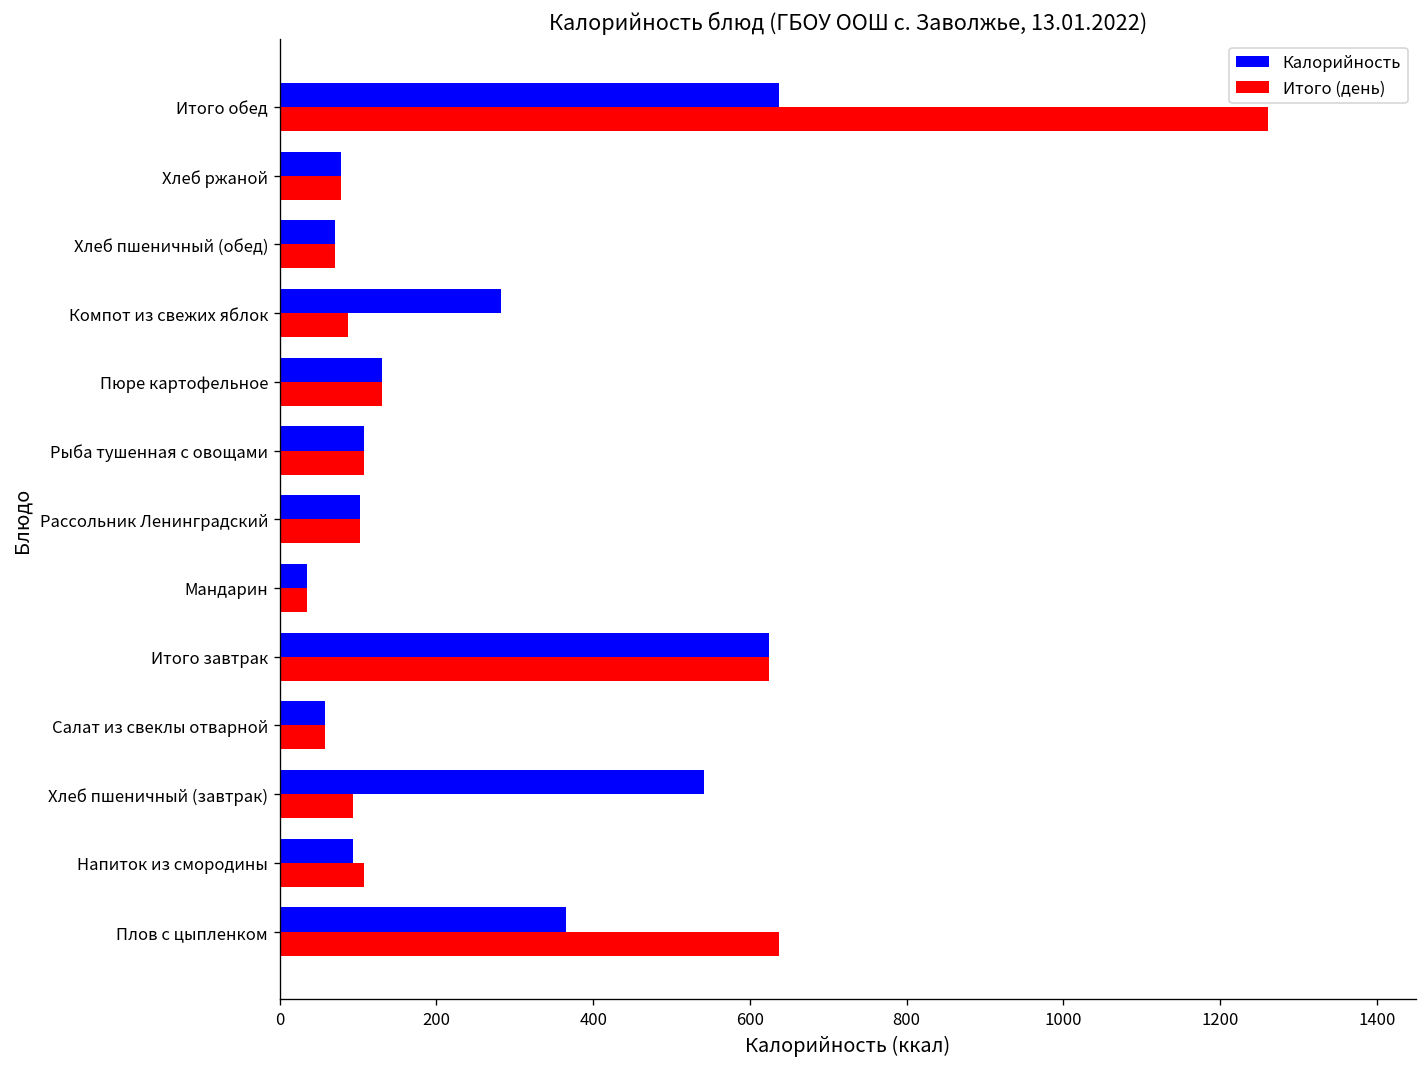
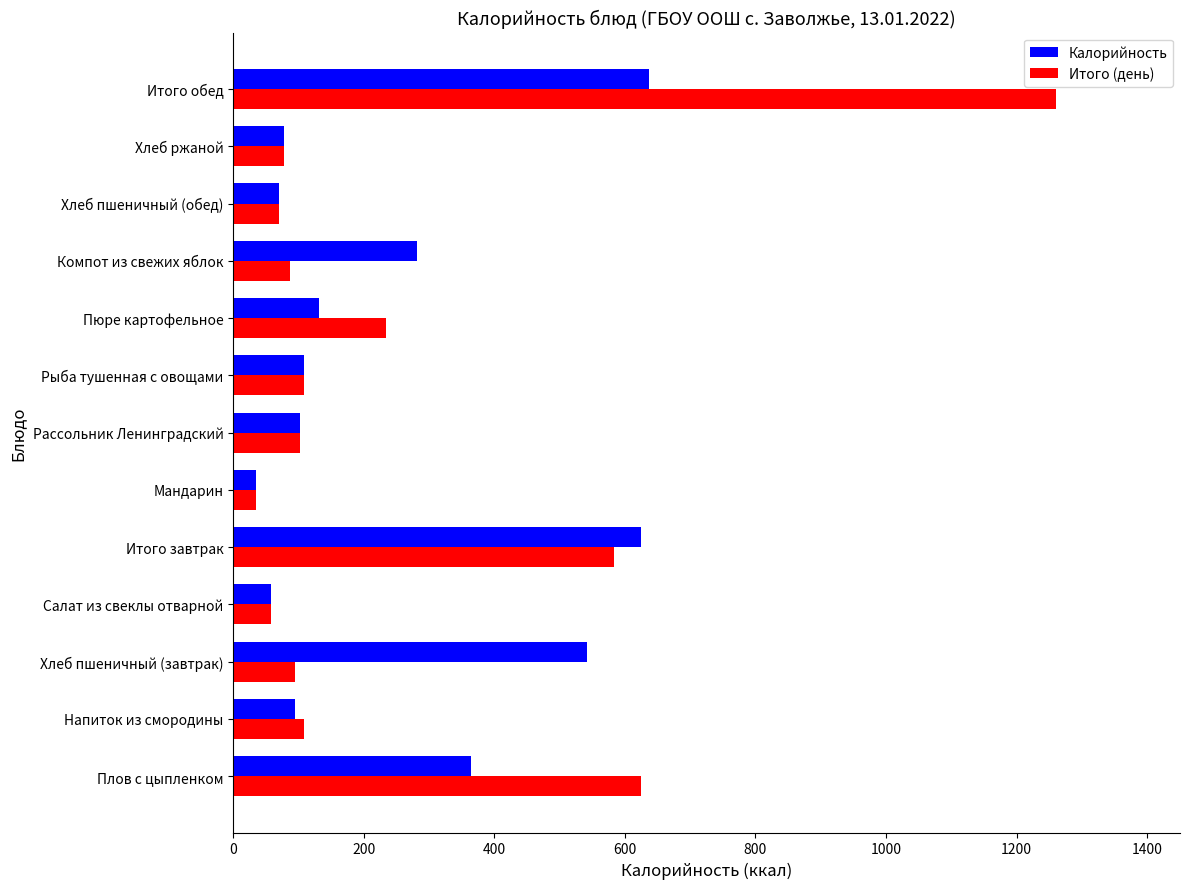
  {
    "Калорийность": {
      "Итого обед": 640,
      "Хлеб ржаной": 80,
      "Хлеб пшеничный (обед)": 70,
      "Компот из свежих яблок": 280,
      "Пюре картофельное": 130,
      "Рыба тушенная с овощами": 110,
      "Рассольник Ленинградский": 100,
      "Мандарин": 40,
      "Итого завтрак": 620,
      "Салат из свеклы отварной": 60,
      "Хлеб пшеничный (завтрак)": 540,
      "Напиток из смородины": 90,
      "Плов с цыпленком": 370
    },
    "Итого (день)": {
      "Итого обед": 1260,
      "Хлеб ржаной": 80,
      "Хлеб пшеничный (обед)": 70,
      "Компот из свежих яблок": 90,
-     "Пюре картофельное": 130,
+     "Пюре картофельное": 230,
      "Рыба тушенная с овощами": 110,
      "Рассольник Ленинградский": 100,
      "Мандарин": 40,
-     "Итого завтрак": 620,
+     "Итого завтрак": 580,
      "Салат из свеклы отварной": 60,
      "Хлеб пшеничный (завтрак)": 90,
      "Напиток из смородины": 110,
-     "Плов с цыпленком": 640
+     "Плов с цыпленком": 620
    }
  }
